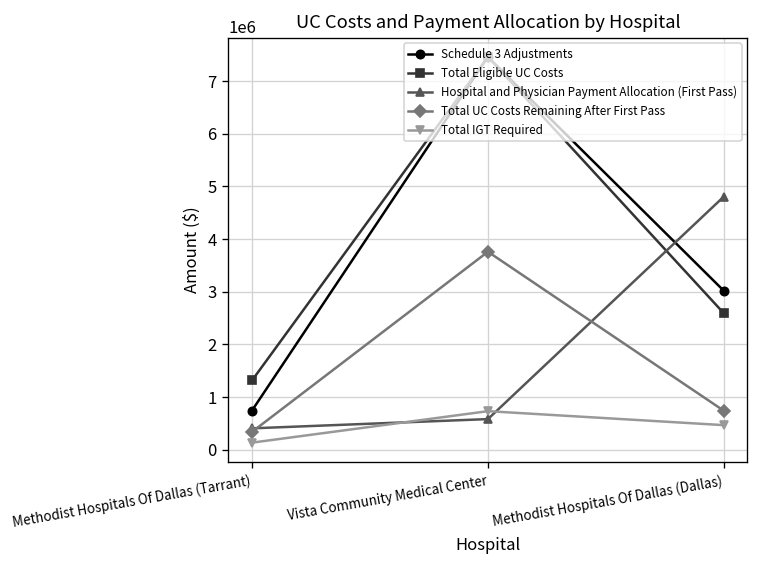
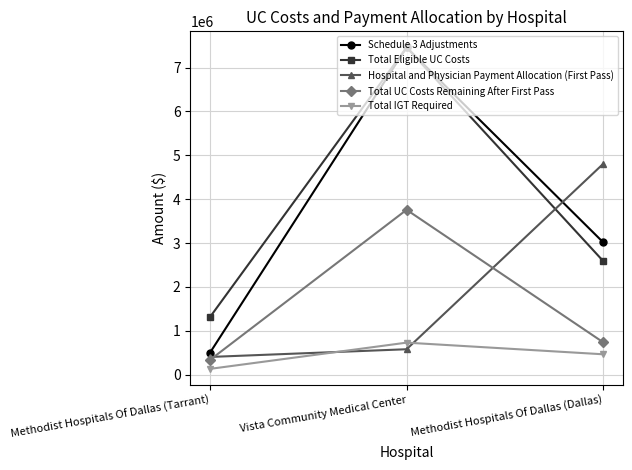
  {
    "Schedule 3 Adjustments": {
-     "Methodist Hospitals Of Dallas (Tarrant)": 700000,
+     "Methodist Hospitals Of Dallas (Tarrant)": 500000,
      "Methodist Hospitals Of Dallas (Dallas)": 3000000
    }
  }
